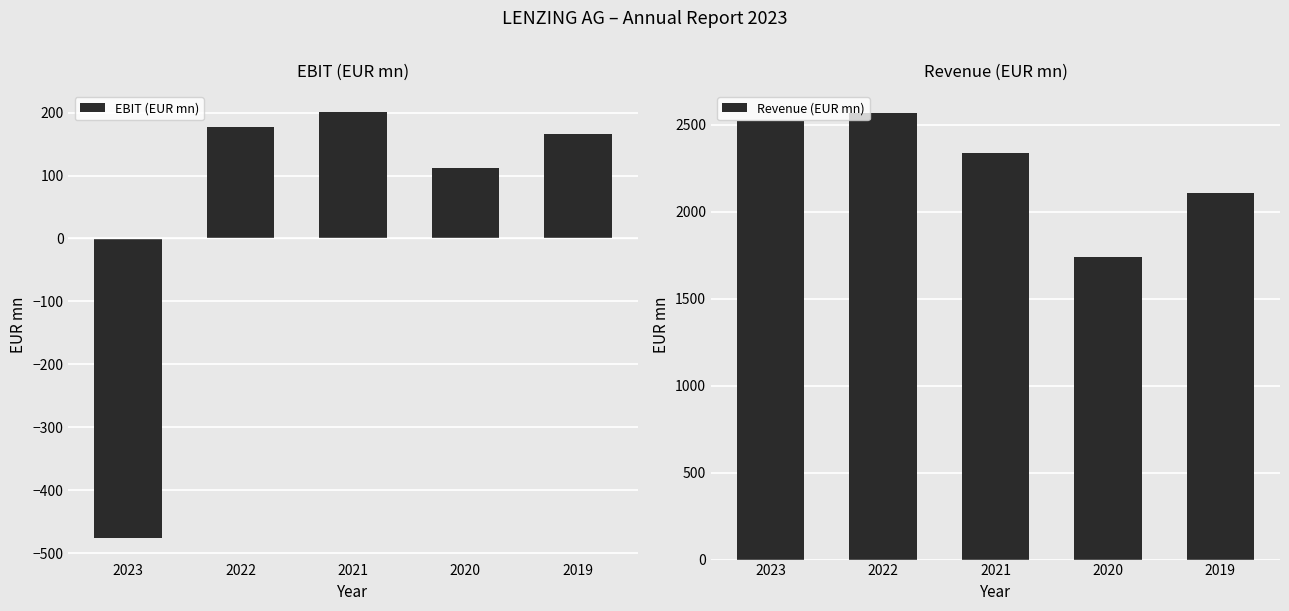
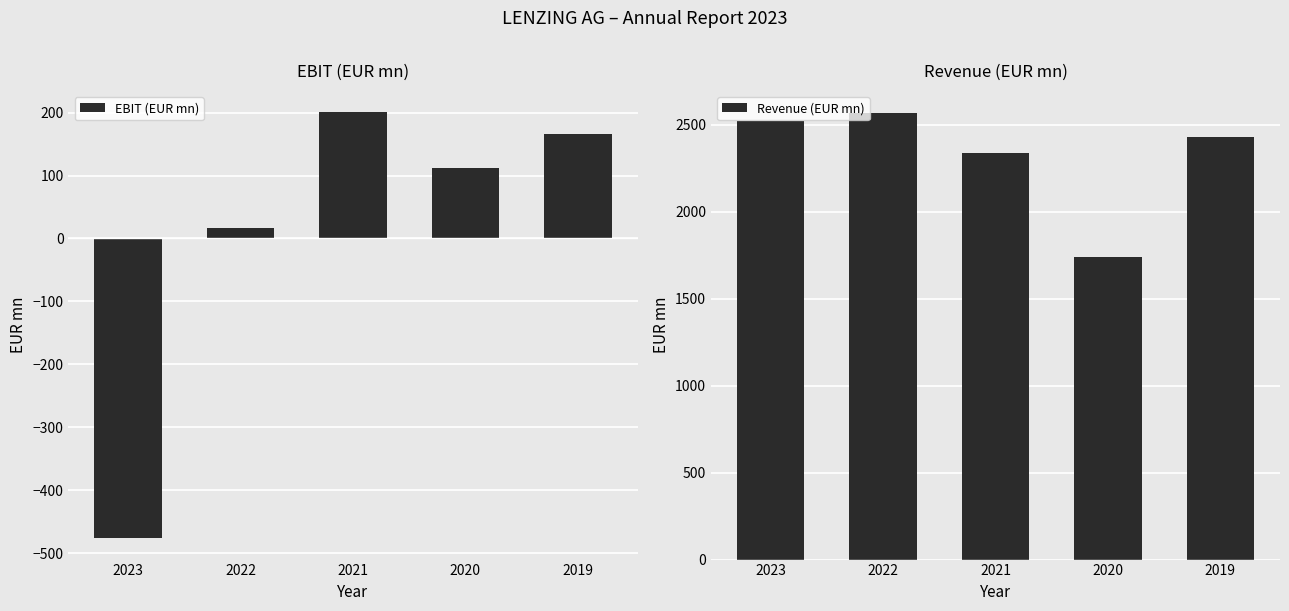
  {
    "EBIT (EUR mn)": {
      "2023": -480,
-     "2022": 180,
+     "2022": 20,
      "2021": 200,
      "2020": 110,
      "2019": 170
    },
    "Revenue (EUR mn)": {
      "2023": 2520,
      "2022": 2570,
      "2021": 2340,
      "2020": 1740,
-     "2019": 2110
+     "2019": 2430
    }
  }
